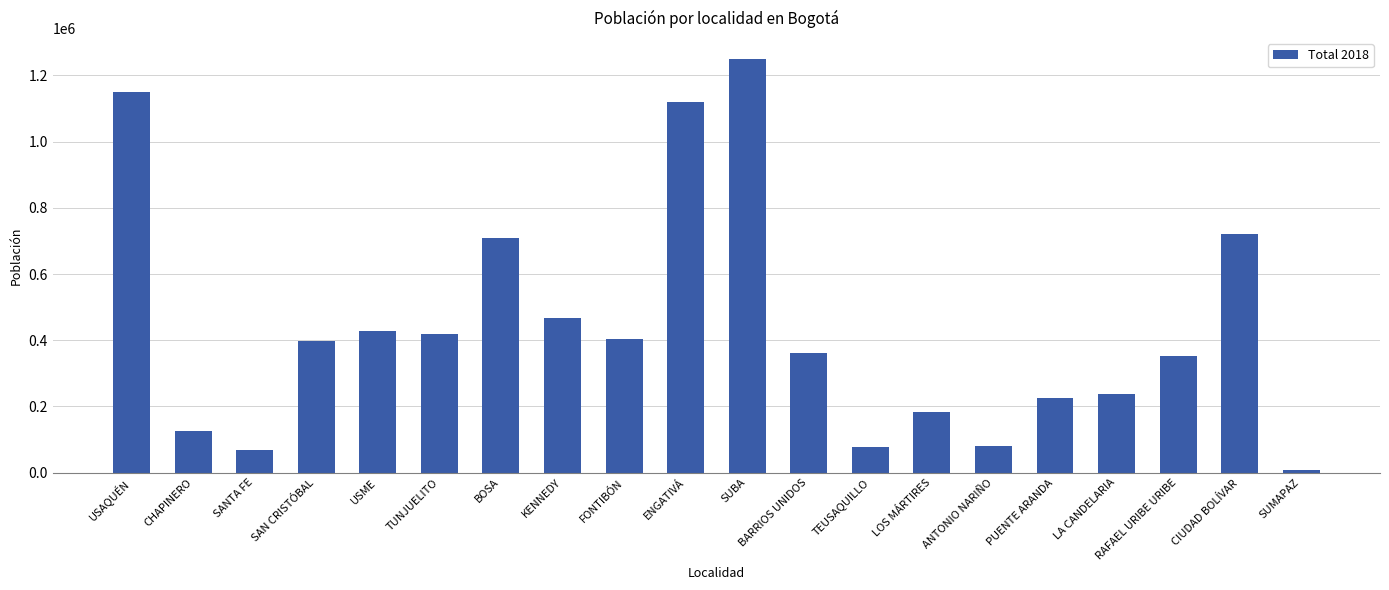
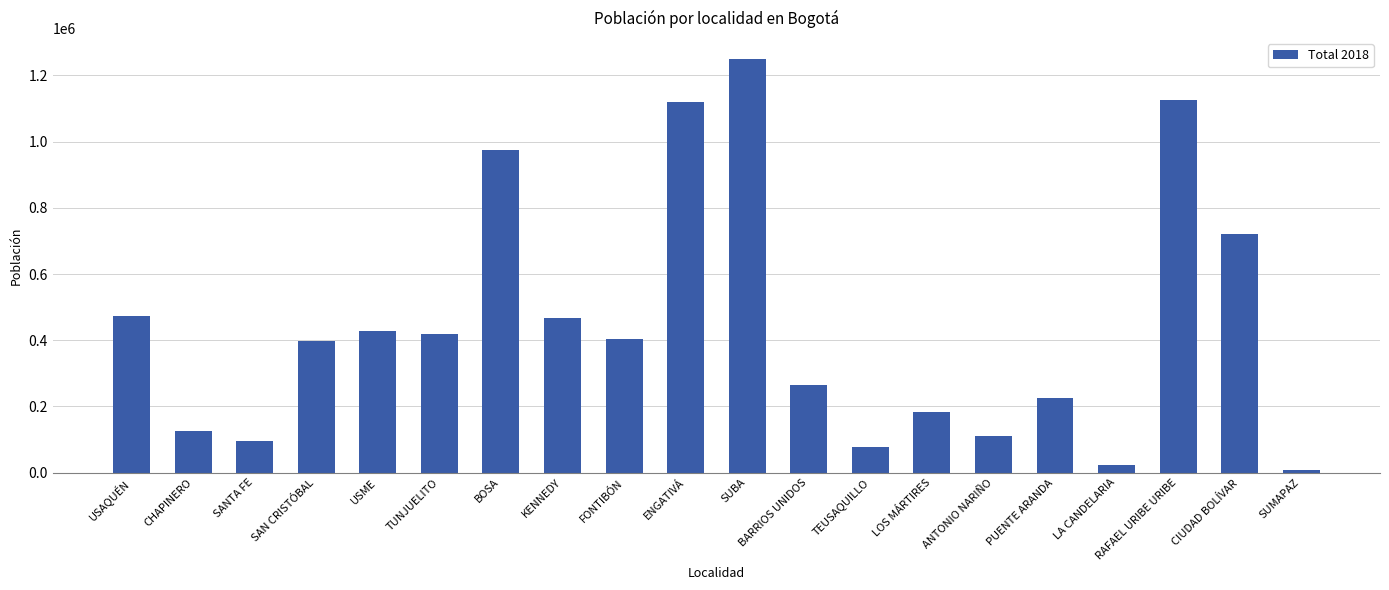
  {
-   "USAQUÉN": 1150000,
+   "USAQUÉN": 470000,
    "CHAPINERO": 130000,
-   "SANTA FE": 70000,
+   "SANTA FE": 100000,
    "SAN CRISTÓBAL": 400000,
    "USME": 430000,
    "TUNJUELITO": 420000,
-   "BOSA": 710000,
+   "BOSA": 970000,
    "KENNEDY": 470000,
    "FONTIBÓN": 400000,
    "ENGATIVÁ": 1120000,
    "SUBA": 1250000,
-   "BARRIOS UNIDOS": 360000,
+   "BARRIOS UNIDOS": 260000,
    "TEUSAQUILLO": 80000,
    "LOS MÁRTIRES": 180000,
-   "ANTONIO NARIÑO": 80000,
+   "ANTONIO NARIÑO": 110000,
    "PUENTE ARANDA": 230000,
-   "LA CANDELARIA": 240000,
-   "RAFAEL URIBE URIBE": 350000,
+   "LA CANDELARIA": 20000,
+   "RAFAEL URIBE URIBE": 1120000,
    "CIUDAD BOLÍVAR": 720000
  }
